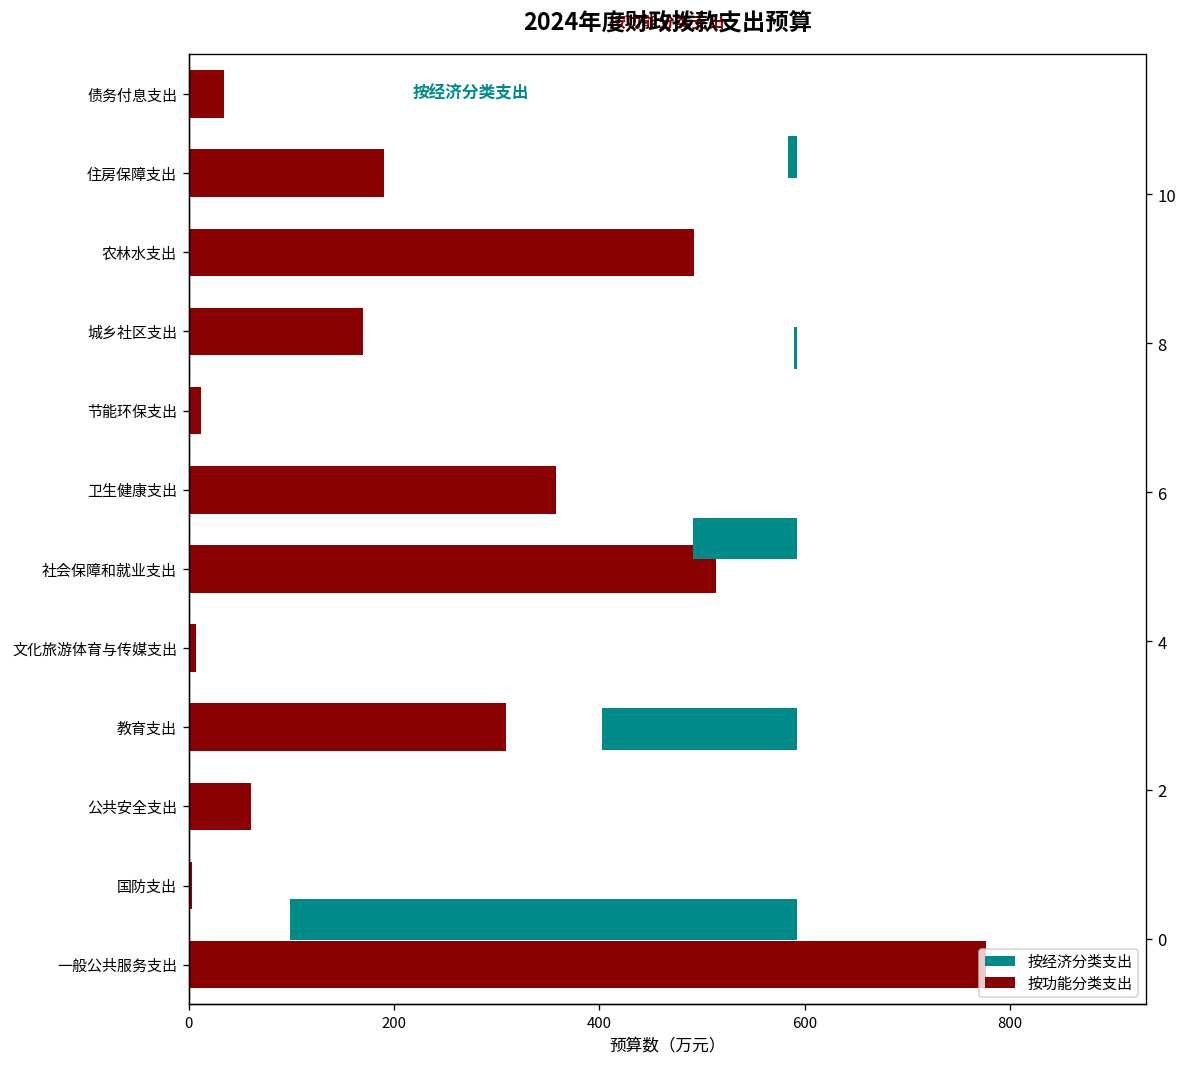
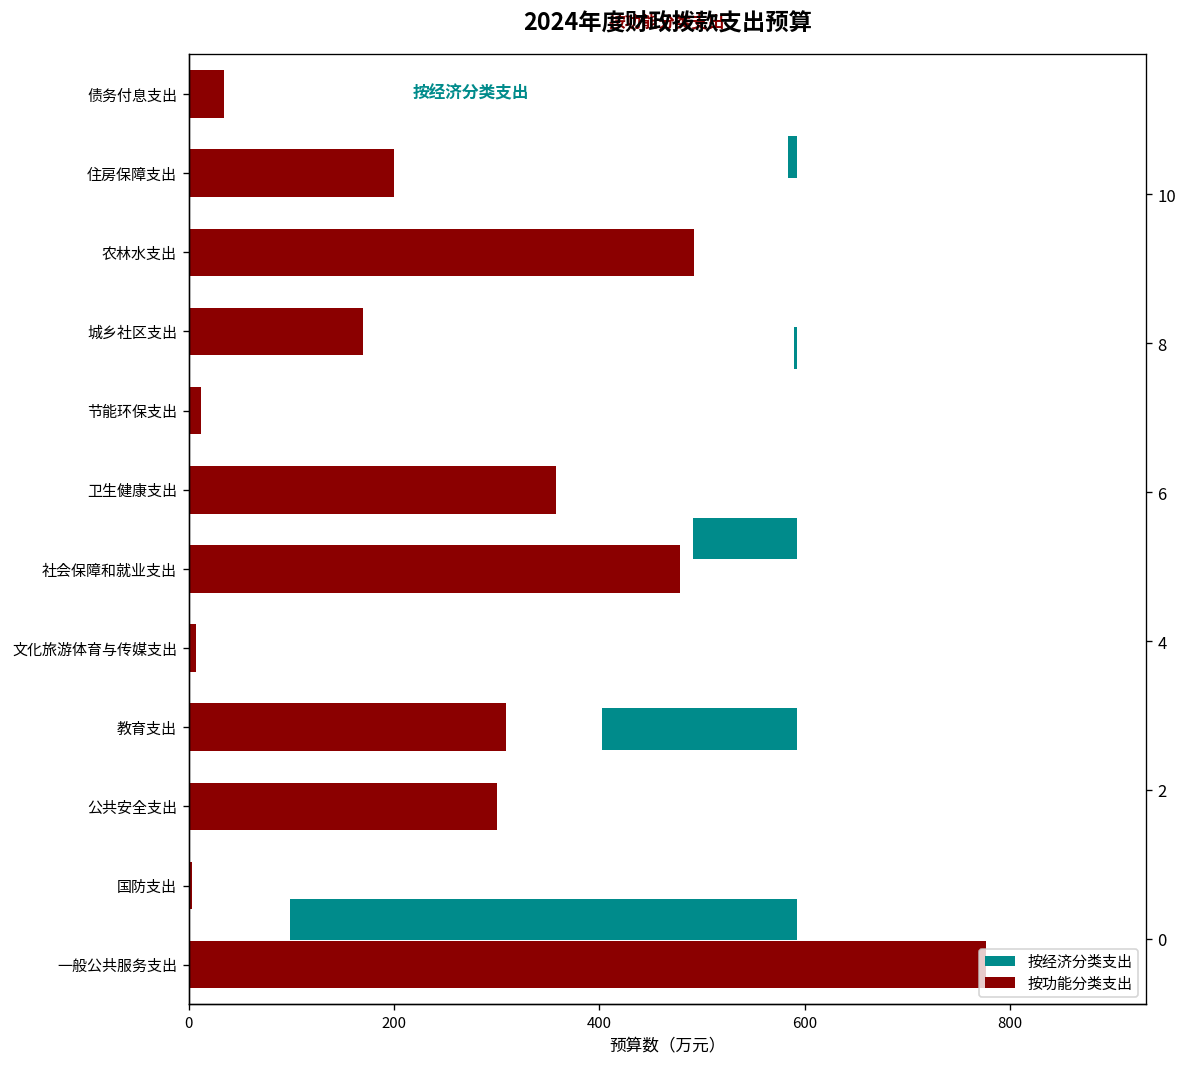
  {
    "2024年度财政拨款支出预算": {
      "债务付息支出": 30,
-     "10": 190,
+     "10": 200,
      "8": 170,
      "6": 360,
-     "社会保障和就业支出": 510,
+     "社会保障和就业支出": 480,
      "文化旅游体育与传媒支出": 10,
-     "2": 60
+     "2": 300
    }
  }
